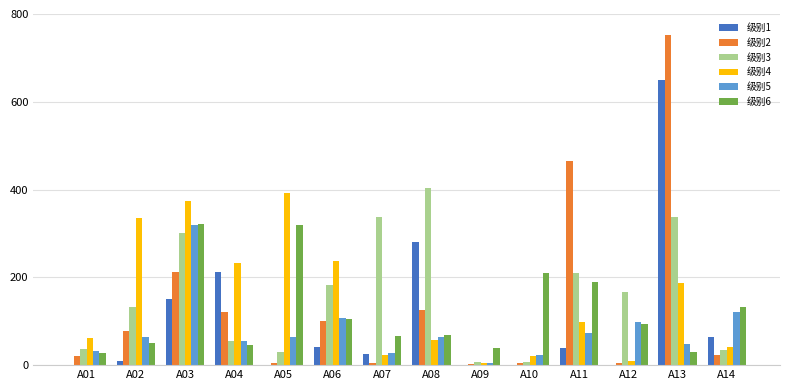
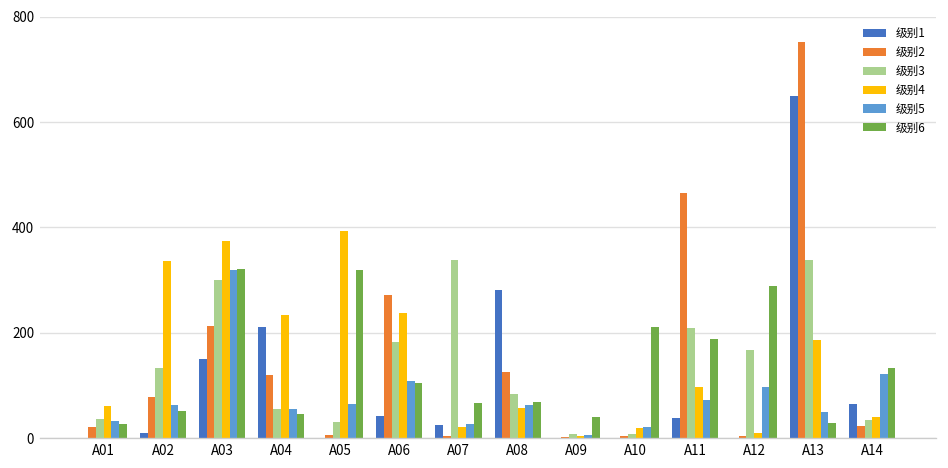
  {
    "级别2": {
      "A01": 20,
      "A02": 80,
      "A03": 210,
      "A04": 120,
      "A05": 10,
-     "A06": 100,
+     "A06": 270,
      "A08": 130,
      "A11": 470,
      "A13": 750,
      "A14": 20
    },
    "级别3": {
      "A01": 40,
      "A02": 130,
      "A03": 300,
      "A04": 60,
      "A05": 30,
      "A06": 180,
      "A07": 340,
-     "A08": 400,
+     "A08": 80,
      "A09": 10,
      "A10": 10,
      "A11": 210,
      "A12": 170,
      "A13": 340,
      "A14": 40
    },
    "级别4": {
      "A01": 60,
      "A02": 340,
      "A03": 370,
      "A04": 230,
      "A05": 390,
      "A06": 240,
      "A07": 20,
      "A08": 60,
      "A10": 20,
      "A11": 100,
      "A12": 10,
      "A13": 190,
      "A14": 40
    },
    "级别6": {
      "A01": 30,
      "A02": 50,
      "A03": 320,
      "A04": 50,
      "A05": 320,
      "A06": 110,
      "A07": 70,
      "A08": 70,
      "A09": 40,
      "A10": 210,
      "A11": 190,
-     "A12": 90,
+     "A12": 290,
      "A13": 30,
      "A14": 130
    }
  }
